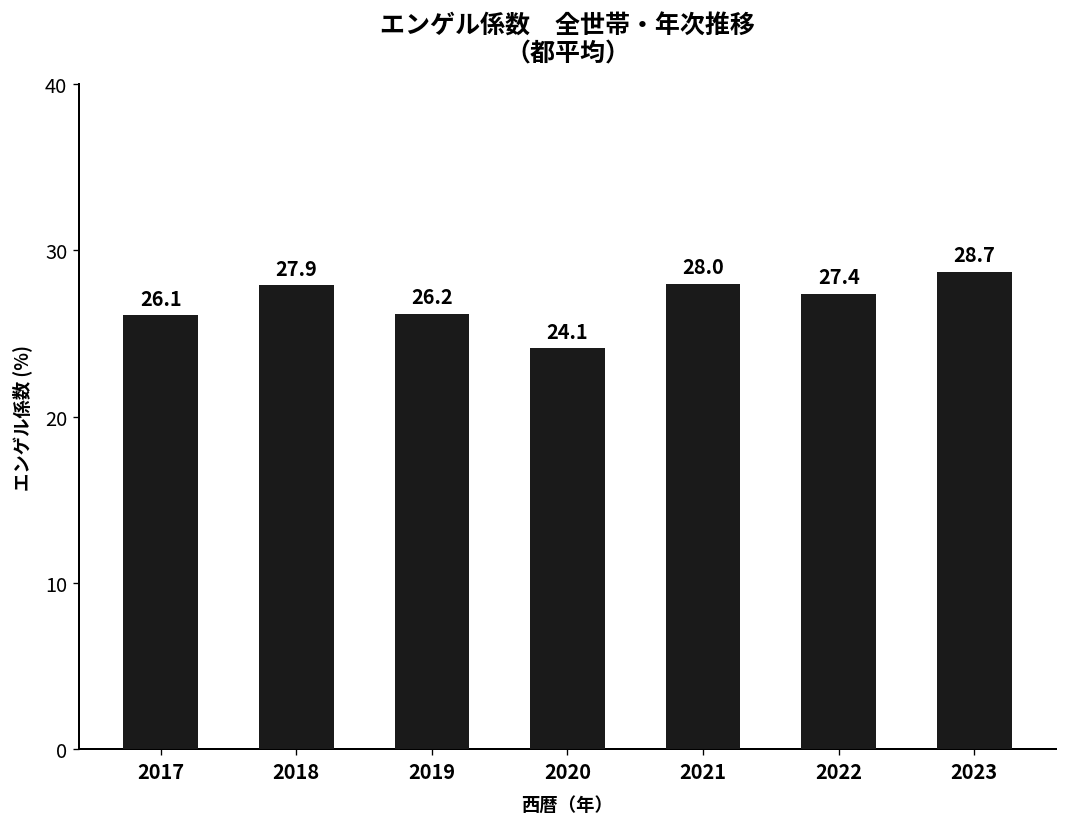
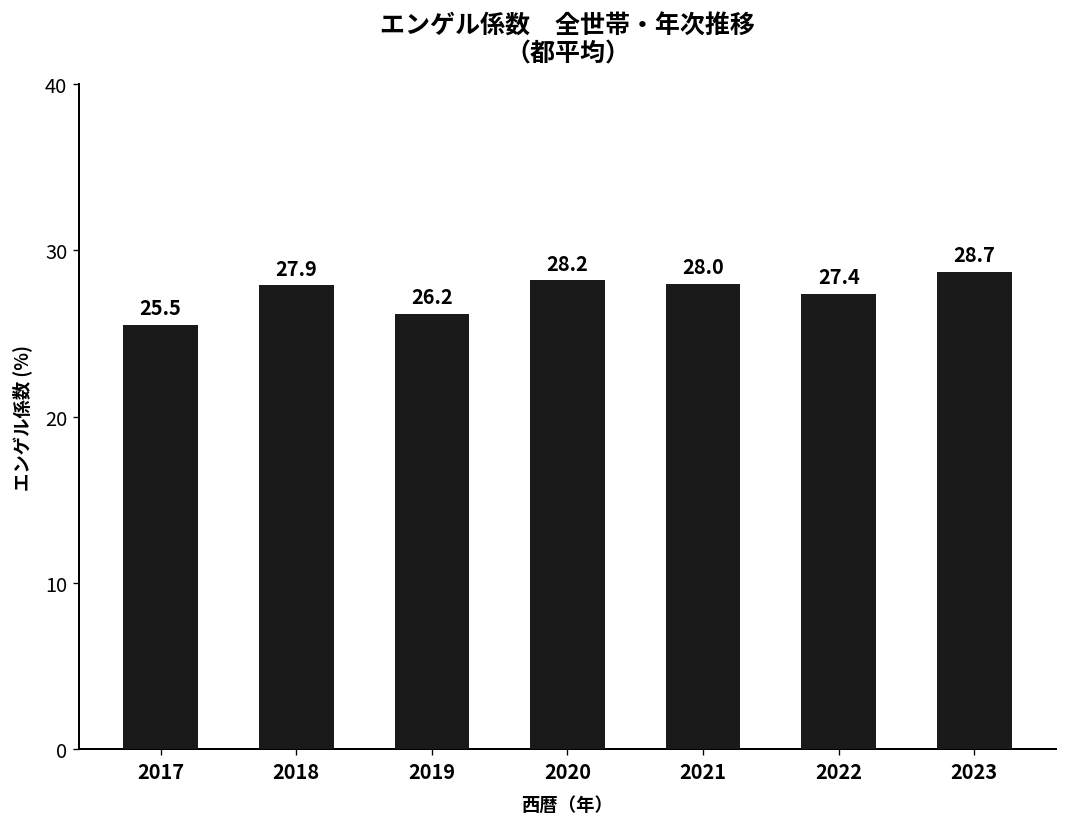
  {
-   "2017": 26.1,
+   "2017": 25.5,
    "2018": 27.9,
    "2019": 26.2,
-   "2020": 24.1,
+   "2020": 28.2,
    "2021": 28.0,
    "2022": 27.4,
    "2023": 28.7
  }
